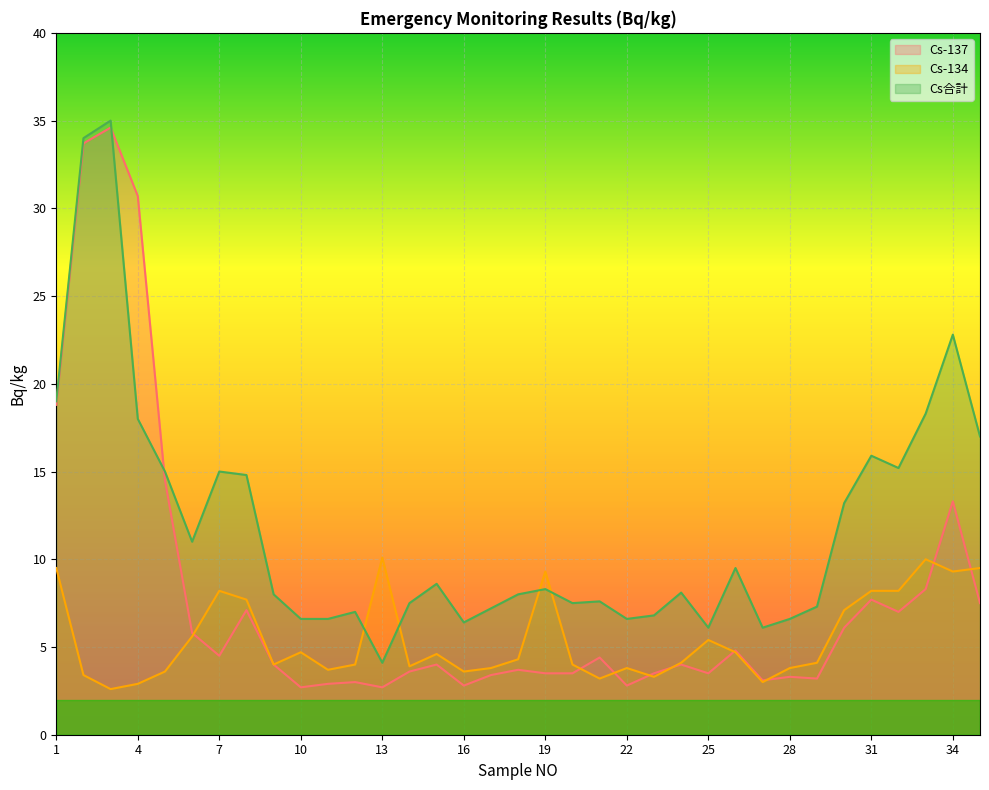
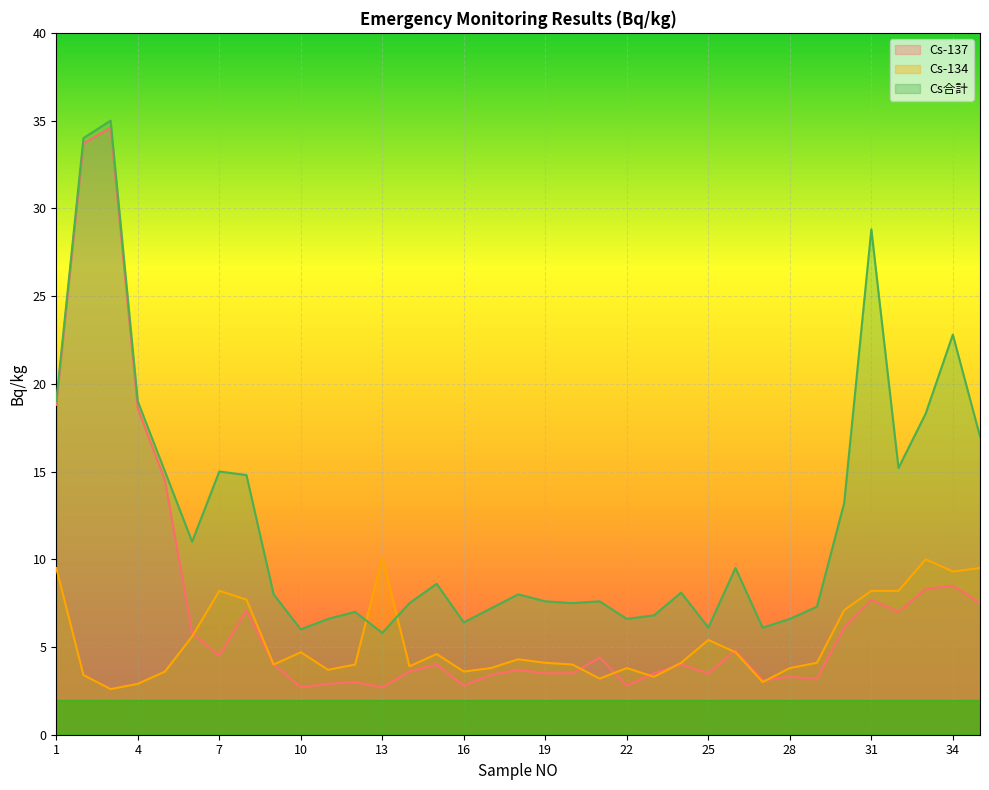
  {
    "Cs-137": {
      "1": 18.8,
-     "4": 30.7,
+     "4": 18.6,
      "7": 4.5,
      "10": 2.7,
      "13": 2.7,
      "16": 2.8,
      "19": 3.5,
      "22": 2.8,
      "25": 3.5,
      "28": 3.3,
      "31": 7.7,
-     "34": 13.3
+     "34": 8.5
    },
    "Cs-134": {
      "1": 9.5,
      "4": 2.9,
      "7": 8.2,
      "10": 4.7,
      "13": 10.1,
      "16": 3.6,
-     "19": 9.3,
+     "19": 4.1,
      "22": 3.8,
      "25": 5.4,
      "28": 3.8,
      "31": 8.2,
      "34": 9.3
    },
    "Cs合計": {
      "1": 19.0,
-     "4": 18,
+     "4": 19,
      "7": 15.0,
-     "10": 6.6,
-     "13": 4.1,
+     "10": 6.0,
+     "13": 5.8,
      "16": 6.4,
-     "19": 8.3,
+     "19": 7.6,
      "22": 6.6,
      "25": 6.1,
      "28": 6.6,
-     "31": 15.9,
+     "31": 28.8,
      "34": 22.8
    }
  }
